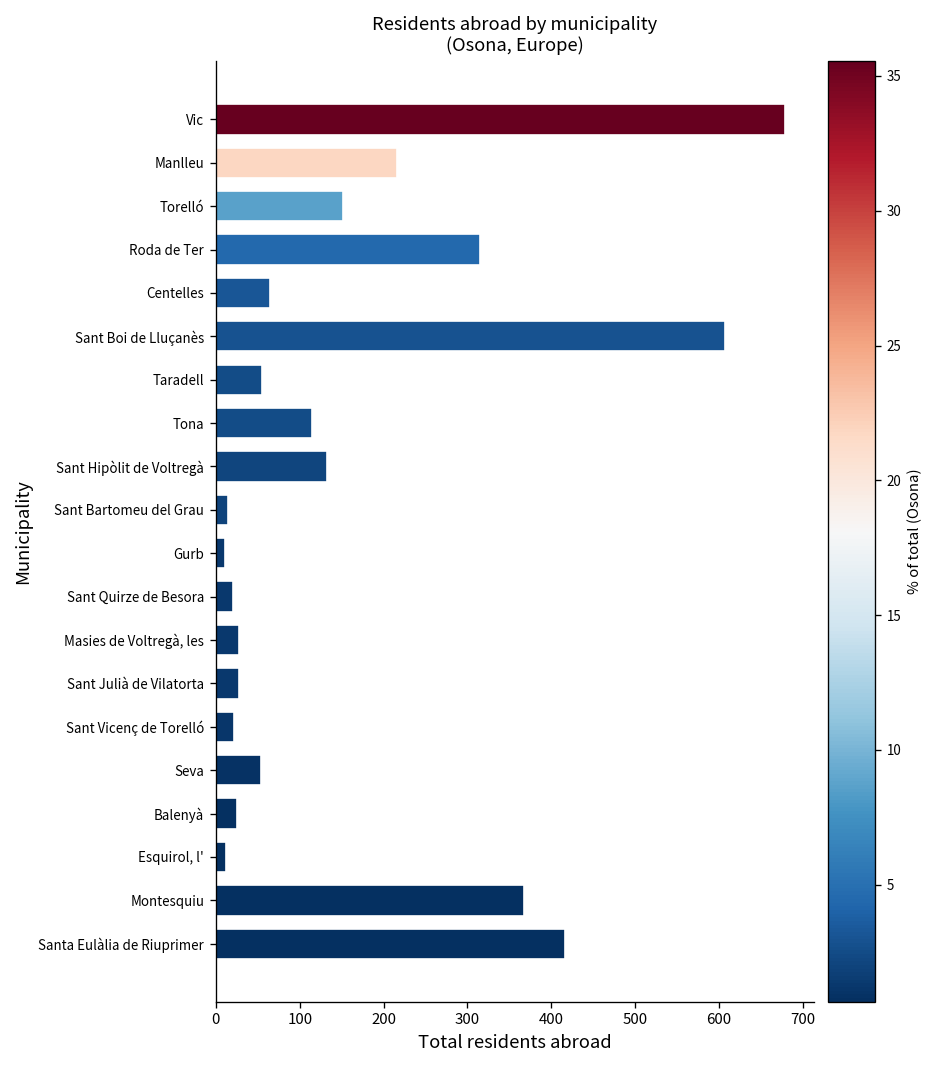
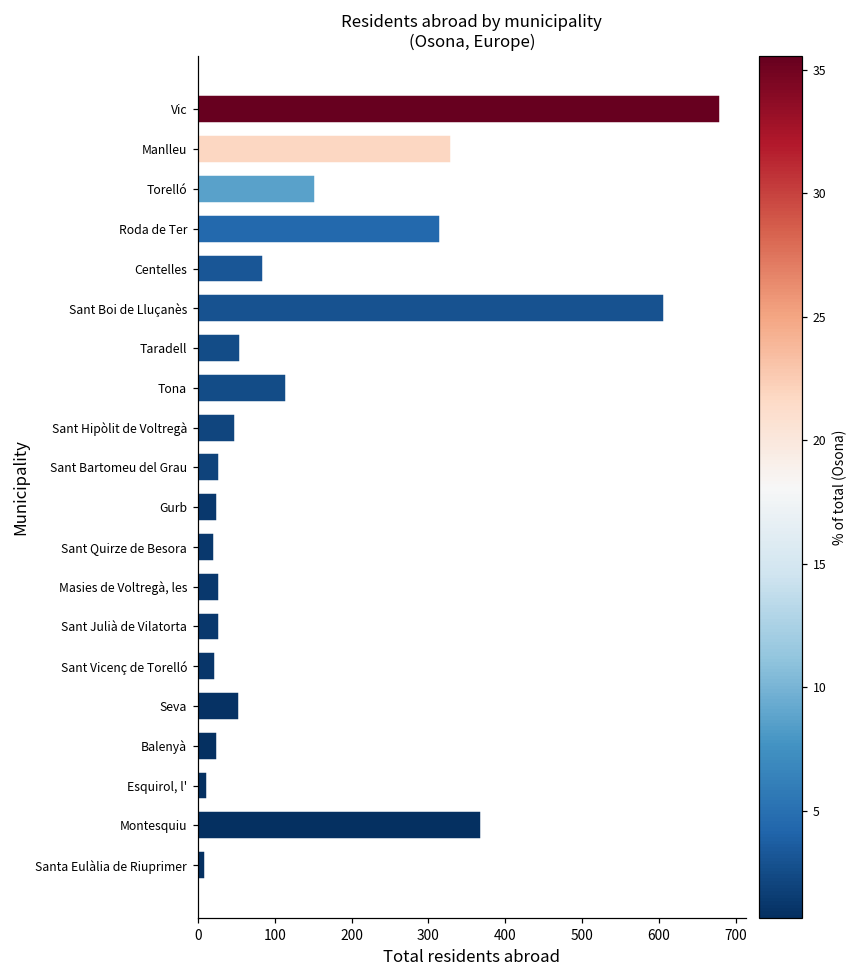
  {
    "Vic": 680,
-   "Manlleu": 220,
+   "Manlleu": 330,
    "Torelló": 150,
    "Roda de Ter": 320,
-   "Centelles": 70,
+   "Centelles": 90,
    "Sant Boi de Lluçanès": 610,
    "Taradell": 60,
    "Tona": 120,
-   "Sant Hipòlit de Voltregà": 130,
-   "Sant Bartomeu del Grau": 10,
-   "Gurb": 10,
+   "Sant Hipòlit de Voltregà": 50,
+   "Sant Bartomeu del Grau": 30,
+   "Gurb": 30,
    "Sant Quirze de Besora": 20,
    "Masies de Voltregà, les": 30,
    "Sant Julià de Vilatorta": 30,
    "Sant Vicenç de Torelló": 20,
    "Seva": 50,
    "Balenyà": 30,
    "Esquirol, l'": 10,
    "Montesquiu": 370,
-   "Santa Eulàlia de Riuprimer": 420
+   "Santa Eulàlia de Riuprimer": 10
  }
